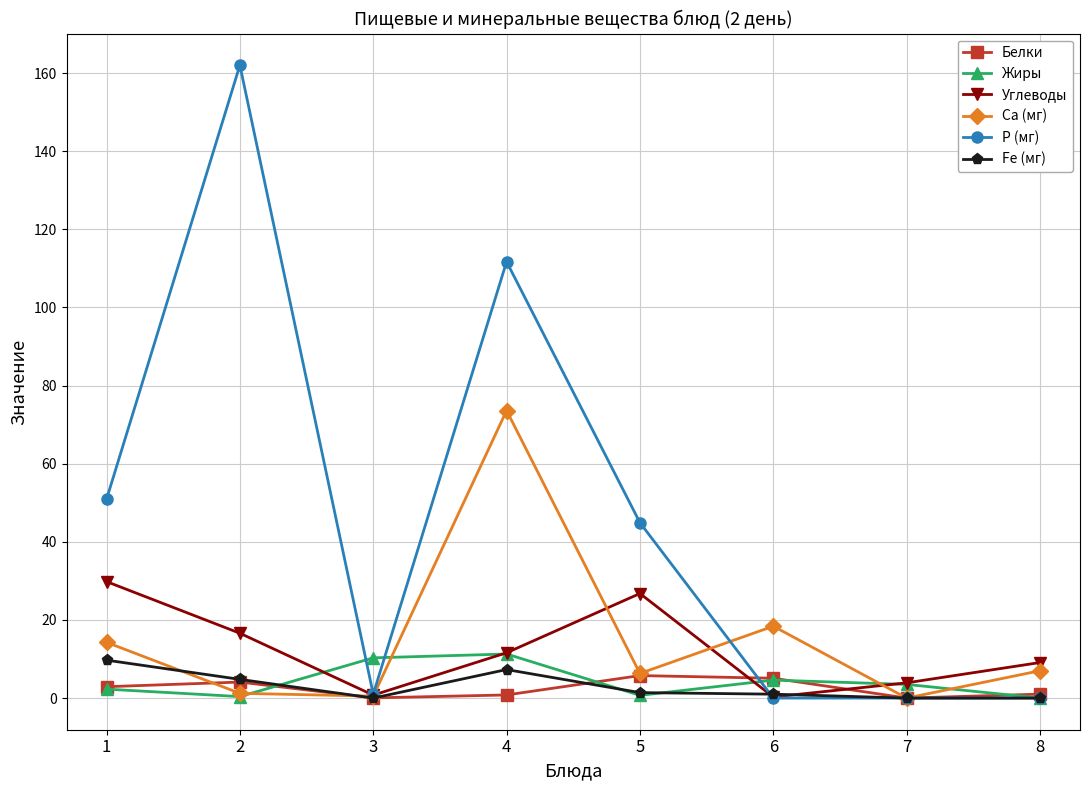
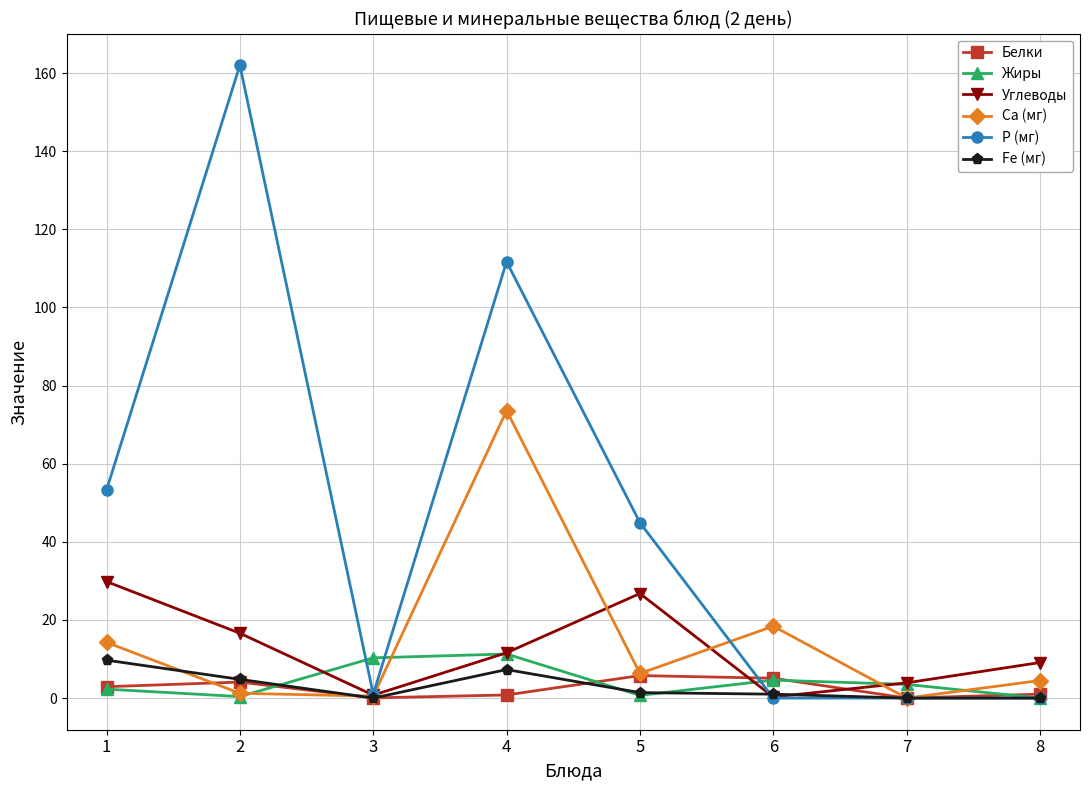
  {
    "Белки": {
      "2": 4,
      "4": 1,
      "8": 1
    },
    "Жиры": {
      "2": 0,
      "3": 10,
      "5": 1
    },
    "Углеводы": {
      "1": 30,
      "2": 17,
      "5": 27,
      "8": 9
    },
    "Ca (мг)": {
      "1": 14,
      "2": 1,
      "4": 74,
      "6": 18,
-     "8": 7
+     "8": 5
    },
    "P (мг)": {
-     "1": 51,
+     "1": 53,
      "2": 162,
      "4": 112,
      "5": 45
    },
    "Fe (мг)": {
      "1": 10,
      "2": 5,
      "4": 7,
      "5": 1,
      "6": 1
    }
  }
